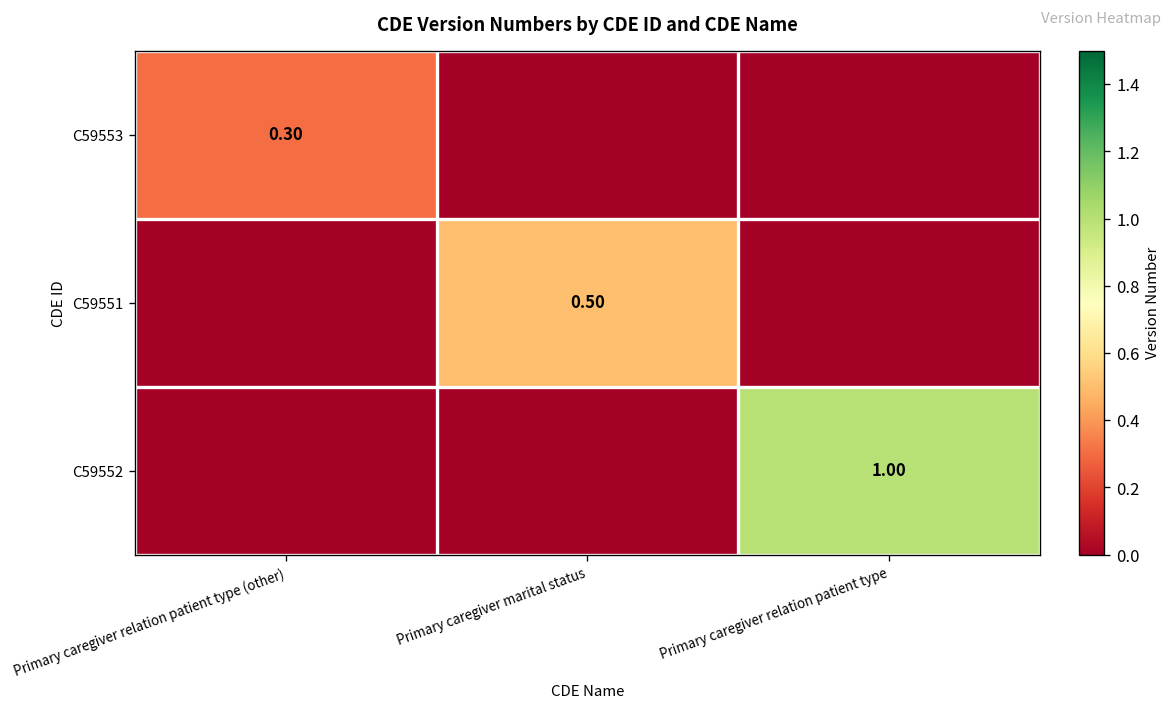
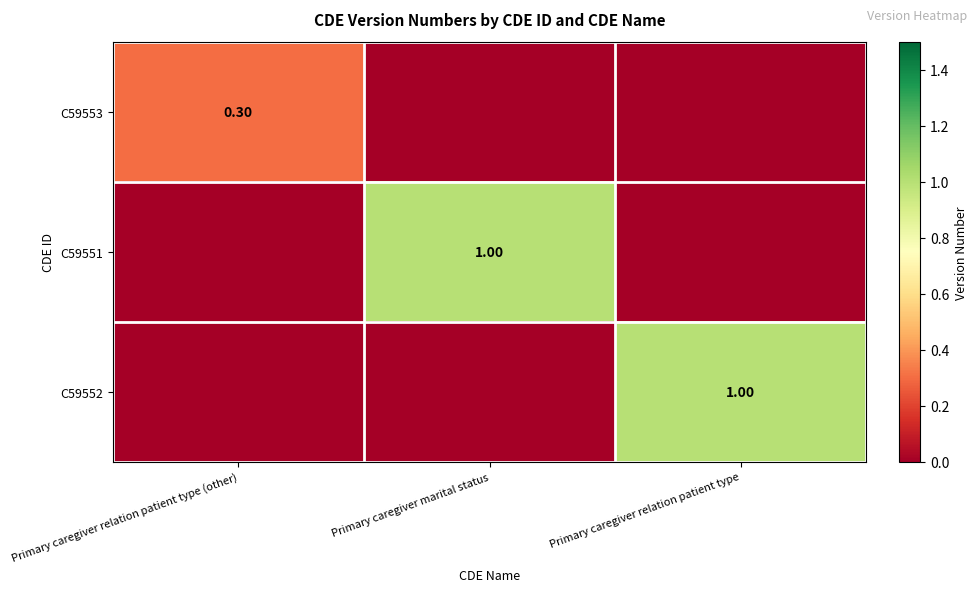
  {
    "C59553": {
      "Primary caregiver relation patient type (other)": 0.30
    },
    "C59551": {
-     "Primary caregiver marital status": 0.50
+     "Primary caregiver marital status": 1.00
    },
    "C59552": {
      "Primary caregiver relation patient type": 1.00
    }
  }
